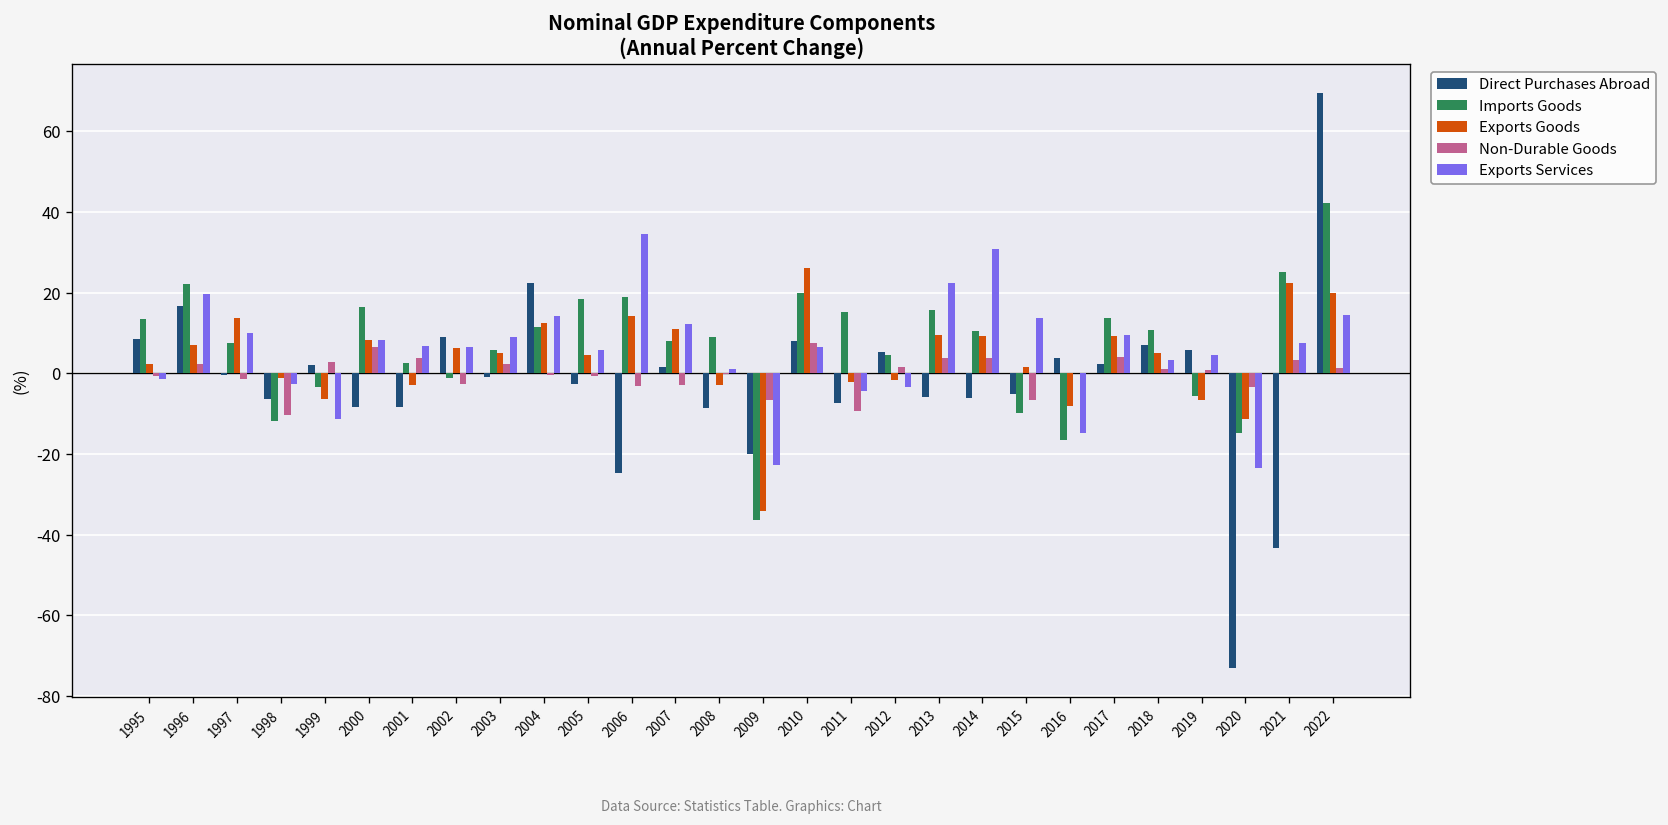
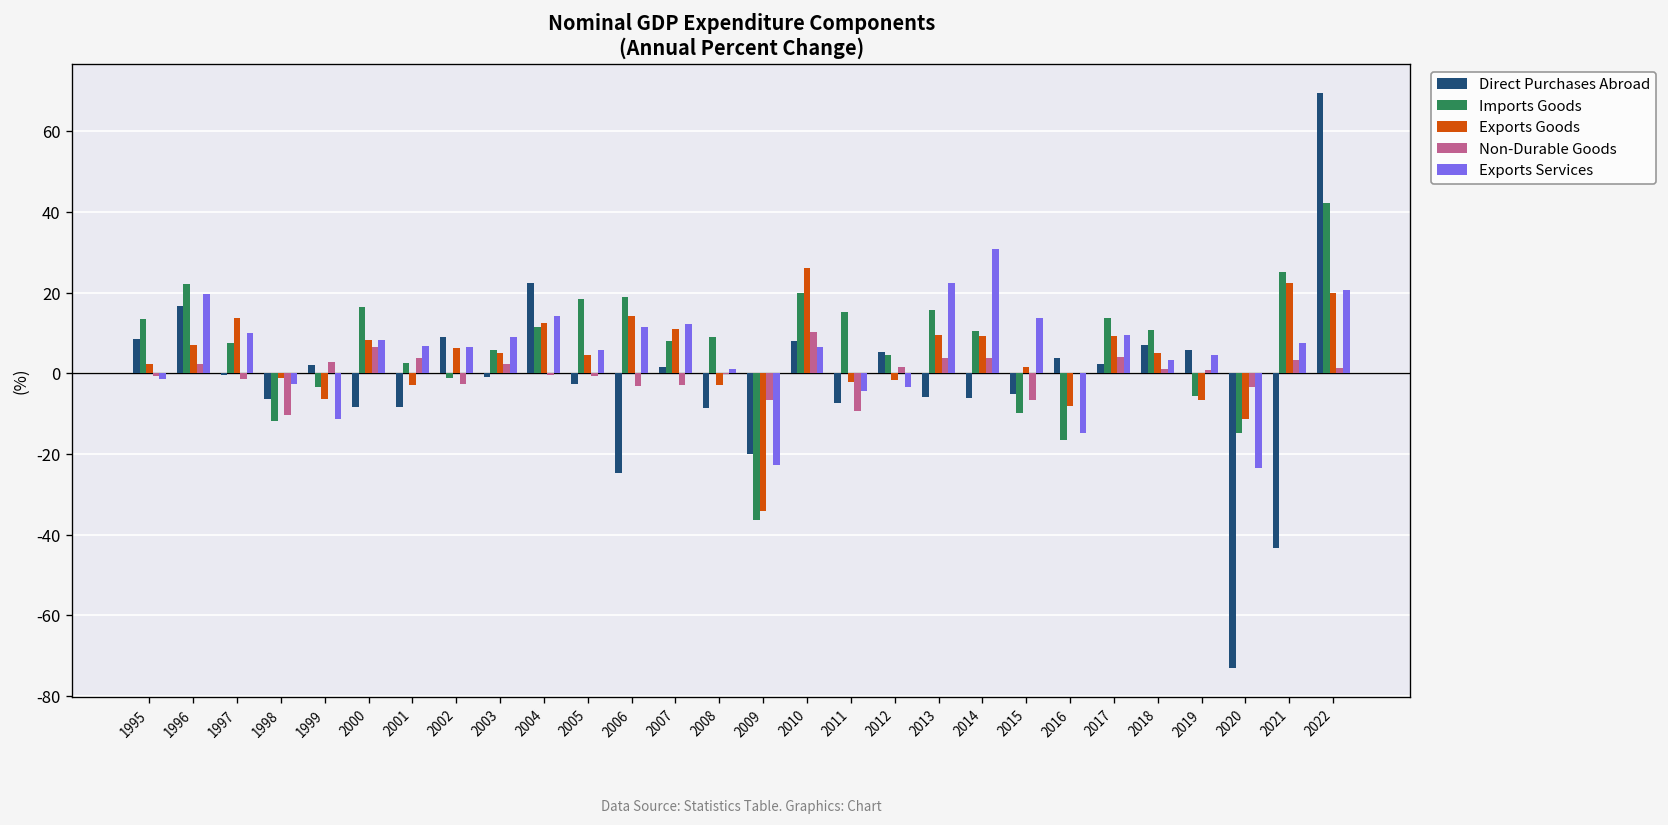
  {
    "Direct Purchases Abroad": {
      "1995": 9,
      "1996": 17,
      "1998": -6,
      "1999": 2,
      "2000": -8,
      "2001": -8,
      "2002": 9,
      "2003": -1,
      "2004": 23,
      "2005": -3,
      "2006": -25,
      "2007": 2,
      "2008": -9,
      "2009": -20,
      "2010": 8,
      "2011": -7,
      "2012": 5,
      "2013": -6,
      "2014": -6,
      "2015": -5,
      "2016": 4,
      "2017": 2,
      "2018": 7,
      "2019": 6,
      "2020": -73,
      "2021": -43,
      "2022": 70
    },
    "Imports Goods": {
      "1995": 13,
      "1996": 22,
      "1997": 7,
      "1998": -12,
      "1999": -3,
      "2000": 17,
      "2001": 3,
      "2002": -1,
      "2003": 6,
      "2004": 11,
      "2005": 18,
      "2006": 19,
      "2007": 8,
      "2008": 9,
      "2009": -36,
      "2010": 20,
      "2011": 15,
      "2012": 5,
      "2013": 16,
      "2014": 10,
      "2015": -10,
      "2016": -17,
      "2017": 14,
      "2018": 11,
      "2019": -6,
      "2020": -15,
      "2021": 25,
      "2022": 42
    },
    "Exports Goods": {
      "1995": 2,
      "1996": 7,
      "1997": 14,
      "1998": -1,
      "1999": -6,
      "2000": 8,
      "2001": -3,
      "2002": 6,
      "2003": 5,
      "2004": 12,
      "2005": 5,
      "2006": 14,
      "2007": 11,
      "2008": -3,
      "2009": -34,
      "2010": 26,
      "2011": -2,
      "2012": -2,
      "2013": 10,
      "2014": 9,
      "2015": 2,
      "2016": -8,
      "2017": 9,
      "2018": 5,
      "2019": -7,
      "2020": -11,
      "2021": 22,
      "2022": 20
    },
    "Non-Durable Goods": {
      "1996": 2,
      "1997": -2,
      "1998": -10,
      "1999": 3,
      "2000": 6,
      "2001": 4,
      "2002": -3,
      "2003": 2,
      "2006": -3,
      "2007": -3,
      "2009": -7,
-     "2010": 8,
+     "2010": 10,
      "2011": -9,
      "2012": 2,
      "2013": 4,
      "2014": 4,
      "2015": -7,
      "2017": 4,
      "2018": 1,
      "2019": 1,
      "2020": -3,
      "2021": 3,
      "2022": 1
    },
    "Exports Services": {
      "1995": -2,
      "1996": 20,
      "1997": 10,
      "1998": -3,
      "1999": -11,
      "2000": 8,
      "2001": 7,
      "2002": 7,
      "2003": 9,
      "2004": 14,
      "2005": 6,
-     "2006": 34,
+     "2006": 11,
      "2007": 12,
      "2008": 1,
      "2009": -23,
      "2010": 7,
      "2011": -5,
      "2012": -3,
      "2013": 22,
      "2014": 31,
      "2015": 14,
      "2016": -15,
      "2017": 9,
      "2018": 3,
      "2019": 5,
      "2020": -24,
      "2021": 8,
-     "2022": 15
+     "2022": 21
    }
  }
